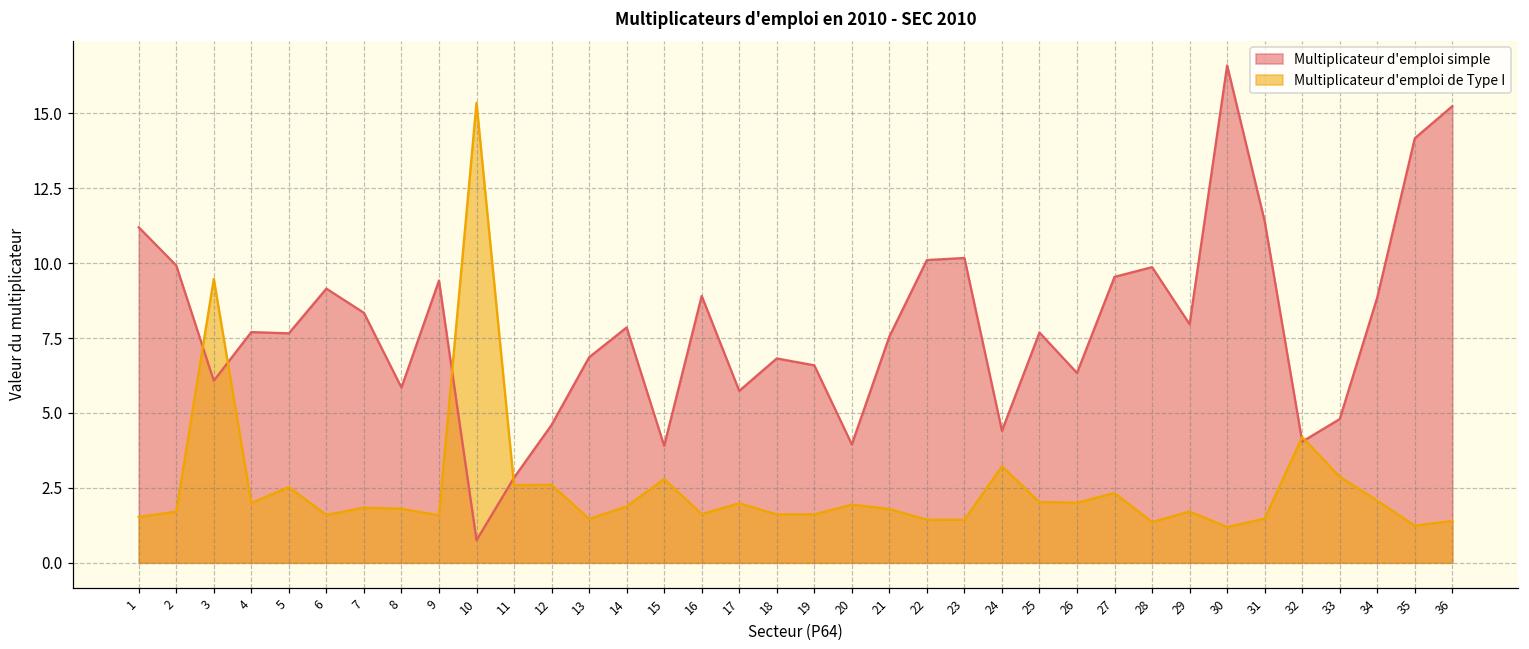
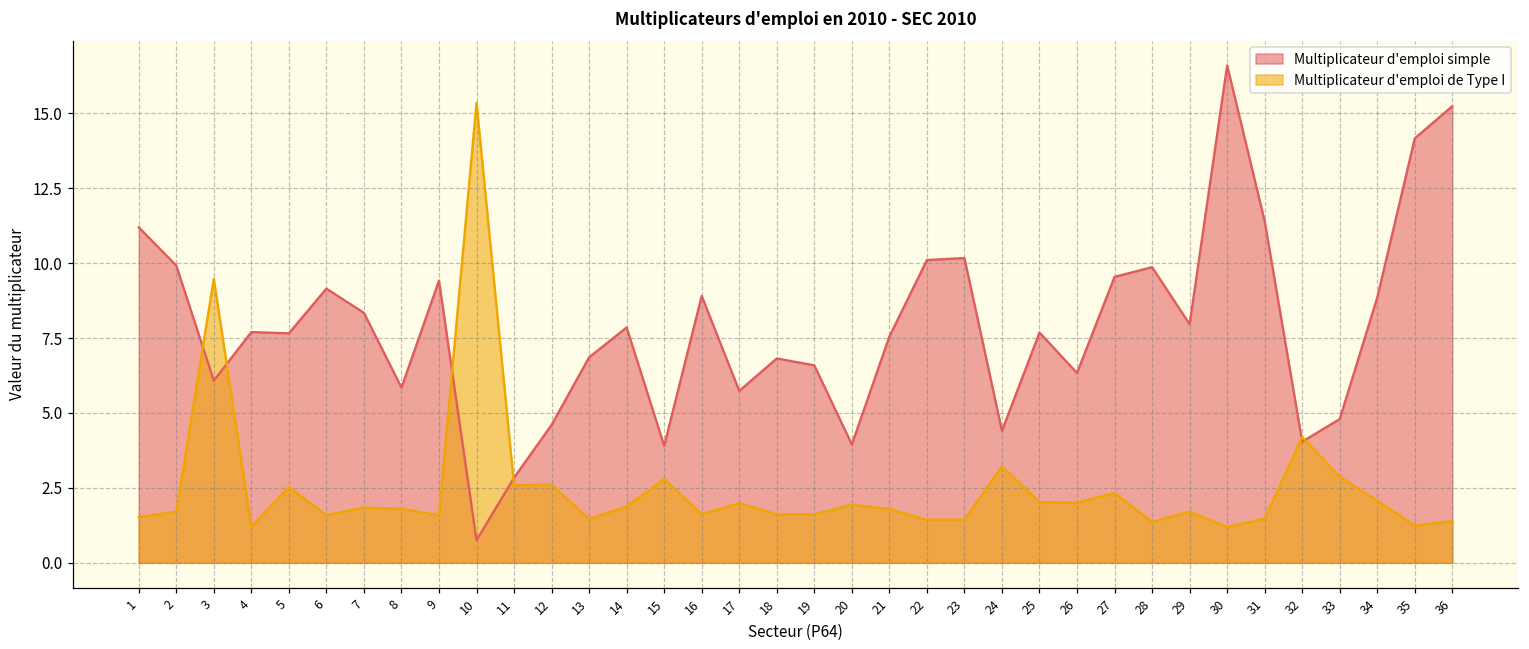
  {
    "Multiplicateur d'emploi simple": {
      "1": 11.2,
      "2": 9.9,
      "3": 6.1,
      "4": 7.7,
      "5": 7.7,
      "6": 9.2,
      "7": 8.3,
      "8": 5.8,
      "9": 9.4,
      "10": 0.8,
      "11": 2.8,
      "12": 4.6,
      "13": 6.9,
      "14": 7.9,
      "15": 3.9,
      "16": 8.9,
      "17": 5.7,
      "18": 6.8,
      "19": 6.6,
      "20": 4.0,
      "21": 7.5,
      "22": 10.1,
      "23": 10.2,
      "24": 4.4,
      "25": 7.7,
      "26": 6.3,
      "27": 9.5,
      "28": 9.9,
      "29": 8.0,
      "30": 16.6,
      "31": 11.4,
      "32": 4.0,
      "33": 4.8,
      "34": 8.9,
      "35": 14.2,
      "36": 15.2
    },
    "Multiplicateur d'emploi de Type I": {
      "1": 1.5,
      "2": 1.7,
      "3": 9.5,
-     "4": 2.0,
+     "4": 1.2,
      "5": 2.5,
      "6": 1.6,
      "7": 1.8,
      "8": 1.8,
      "9": 1.6,
      "10": 15.3,
      "11": 2.6,
      "12": 2.6,
      "13": 1.5,
      "14": 1.9,
      "15": 2.8,
      "16": 1.6,
      "17": 2.0,
      "18": 1.6,
      "19": 1.6,
      "20": 1.9,
      "21": 1.8,
      "22": 1.4,
      "23": 1.4,
      "24": 3.2,
      "25": 2.0,
      "26": 2.0,
      "27": 2.3,
      "28": 1.4,
      "29": 1.7,
      "30": 1.2,
      "31": 1.5,
      "32": 4.2,
      "33": 2.9,
      "34": 2.1,
      "35": 1.2,
      "36": 1.4
    }
  }
